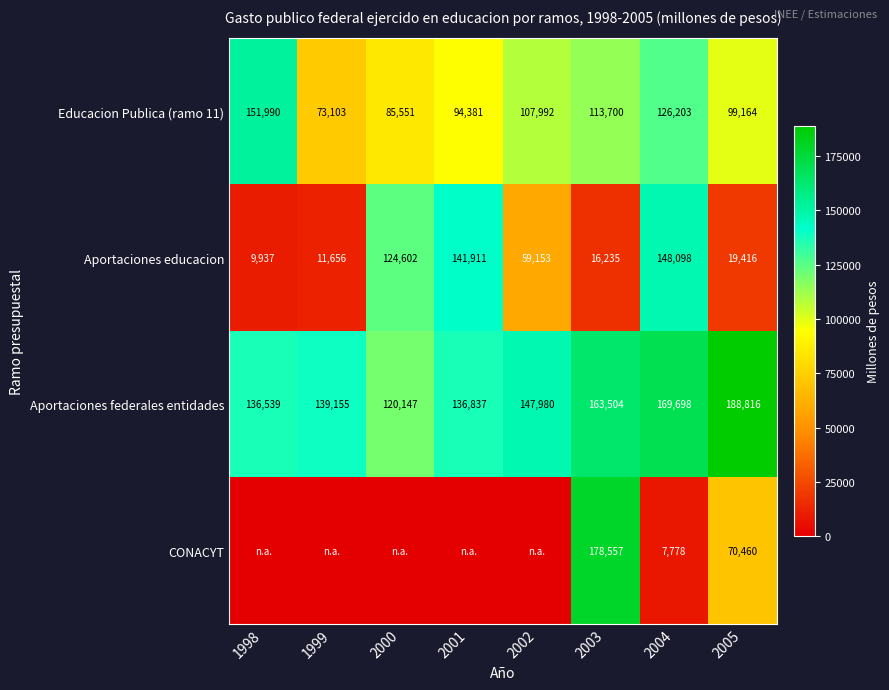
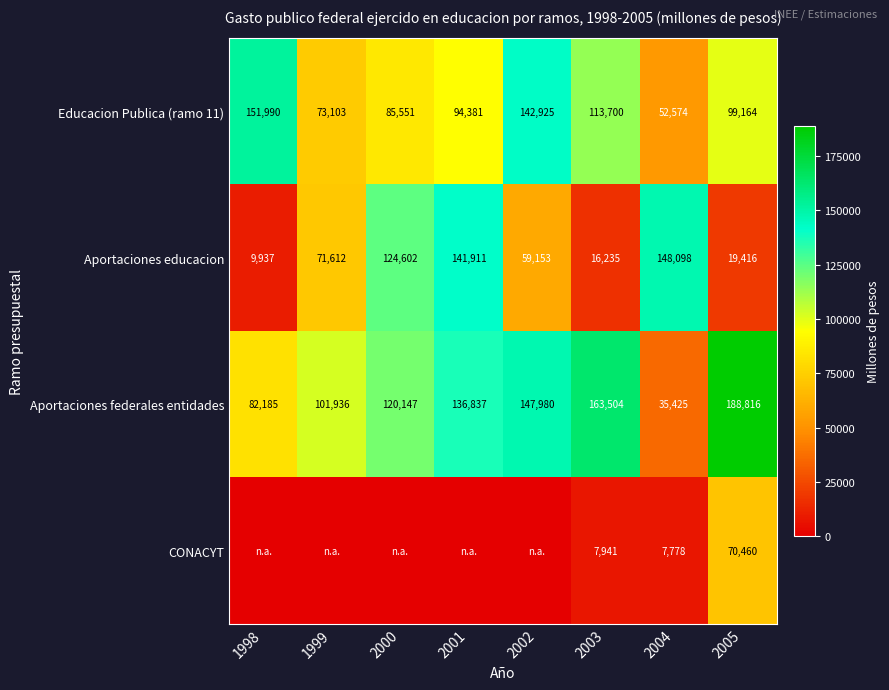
  {
    "Educacion Publica (ramo 11)": {
      "1998": "151,990",
      "1999": "73,103",
      "2000": "85,551",
      "2001": "94,381",
-     "2002": "107,992",
+     "2002": "142,925",
      "2003": "113,700",
-     "2004": "126,203",
+     "2004": "52,574",
      "2005": "99,164"
    },
    "Aportaciones educacion": {
      "1998": "9,937",
-     "1999": "11,656",
+     "1999": "71,612",
      "2000": "124,602",
      "2001": "141,911",
      "2002": "59,153",
      "2003": "16,235",
      "2004": "148,098",
      "2005": "19,416"
    },
    "Aportaciones federales entidades": {
-     "1998": "136,539",
-     "1999": "139,155",
+     "1998": "82,185",
+     "1999": "101,936",
      "2000": "120,147",
      "2001": "136,837",
      "2002": "147,980",
      "2003": "163,504",
-     "2004": "169,698",
+     "2004": "35,425",
      "2005": "188,816"
    },
    "CONACYT": {
-     "2003": "178,557",
+     "2003": "7,941",
      "2004": "7,778",
      "2005": "70,460"
    }
  }
